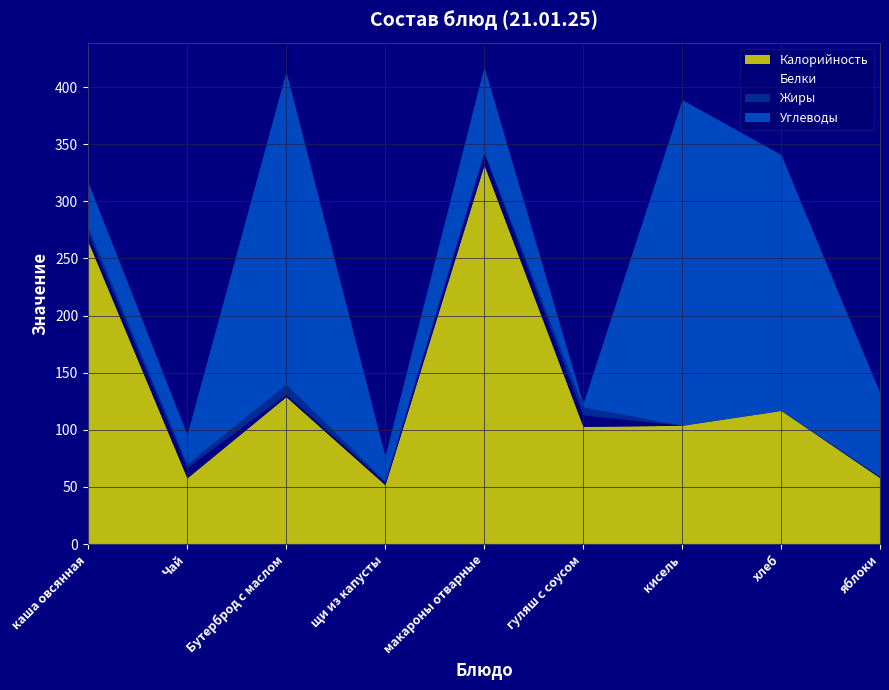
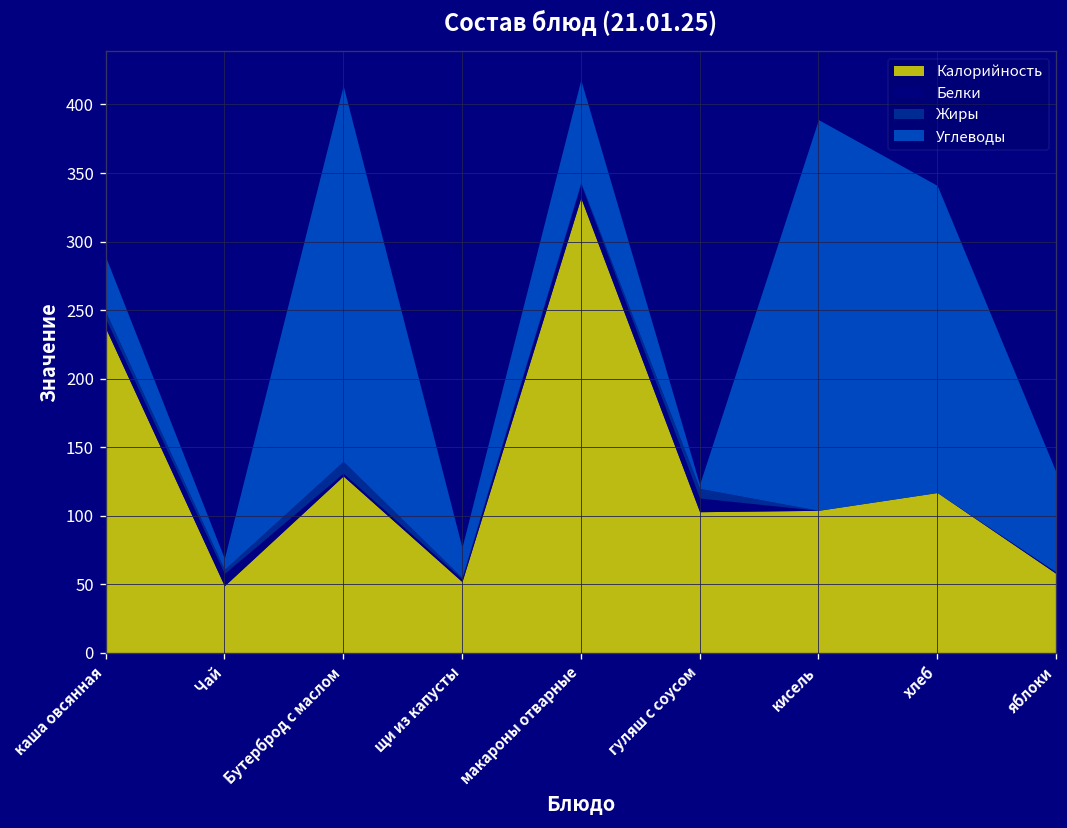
  {
    "Калорийность": {
-     "каша овсянная": 265,
-     "Чай": 58
+     "каша овсянная": 237,
+     "Чай": 49
    },
    "Углеводы": {
      "каша овсянная": 40,
-     "Чай": 26,
+     "Чай": 8,
      "Бутерброд с маслом": 274,
      "щи из капусты": 22,
      "макароны отварные": 75,
      "гуляш с соусом": 3,
      "кисель": 285,
      "хлеб": 224,
      "яблоки": 73
    }
  }
